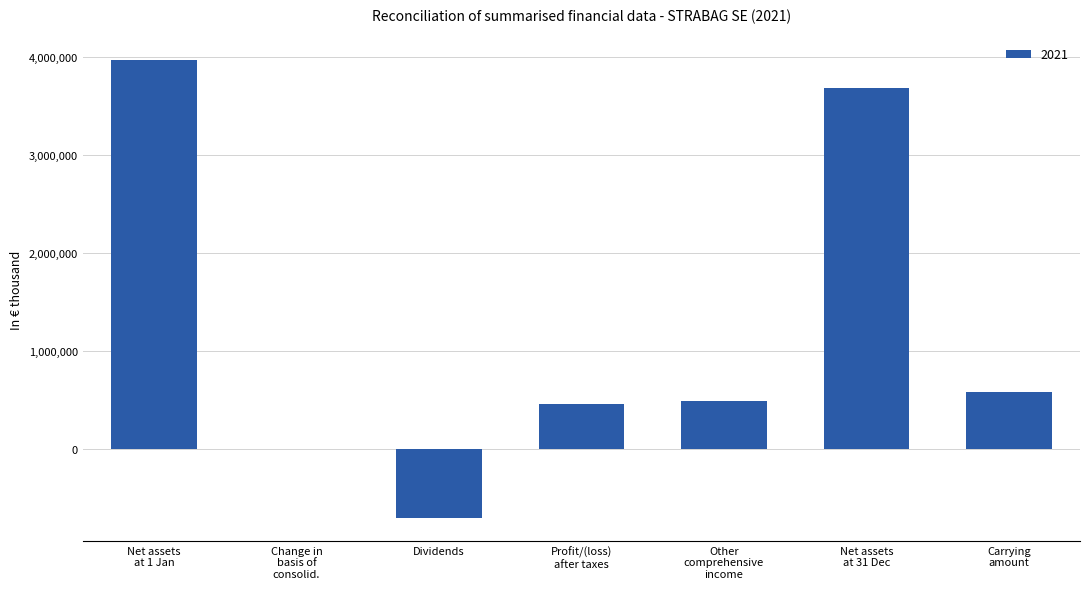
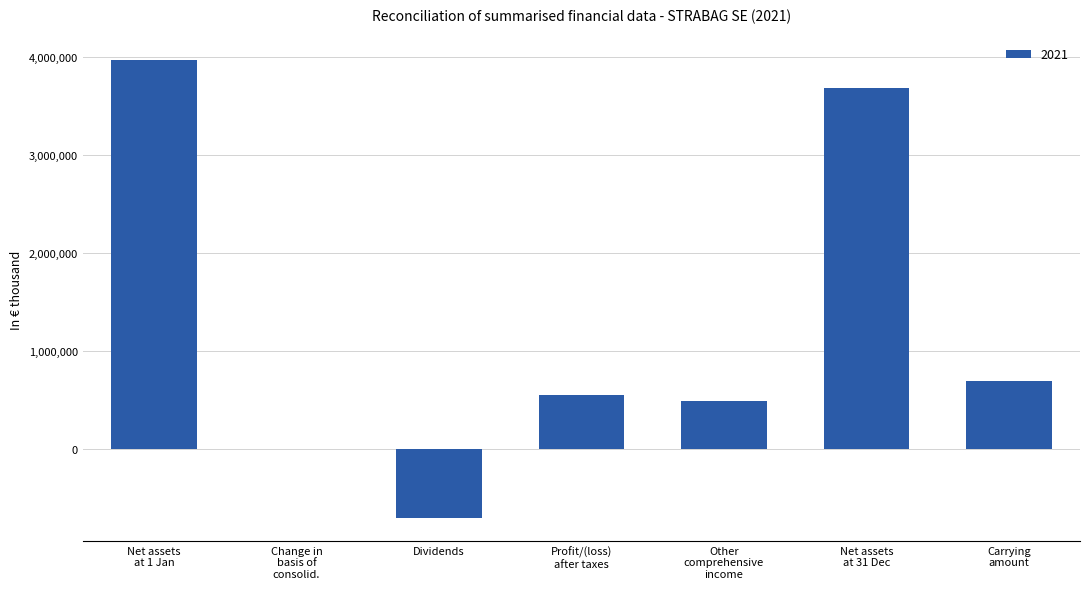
  {
    "Net assets at 1 Jan": "4,000,000",
    "Change in basis of consolid.": "0",
    "Dividends": "-700,000",
-   "Profit/(loss) after taxes": "460,000",
+   "Profit/(loss) after taxes": "550,000",
    "Other comprehensive income": "500,000",
    "Net assets at 31 Dec": "3,700,000",
-   "Carrying amount": "600,000"
+   "Carrying amount": "700,000"
  }
